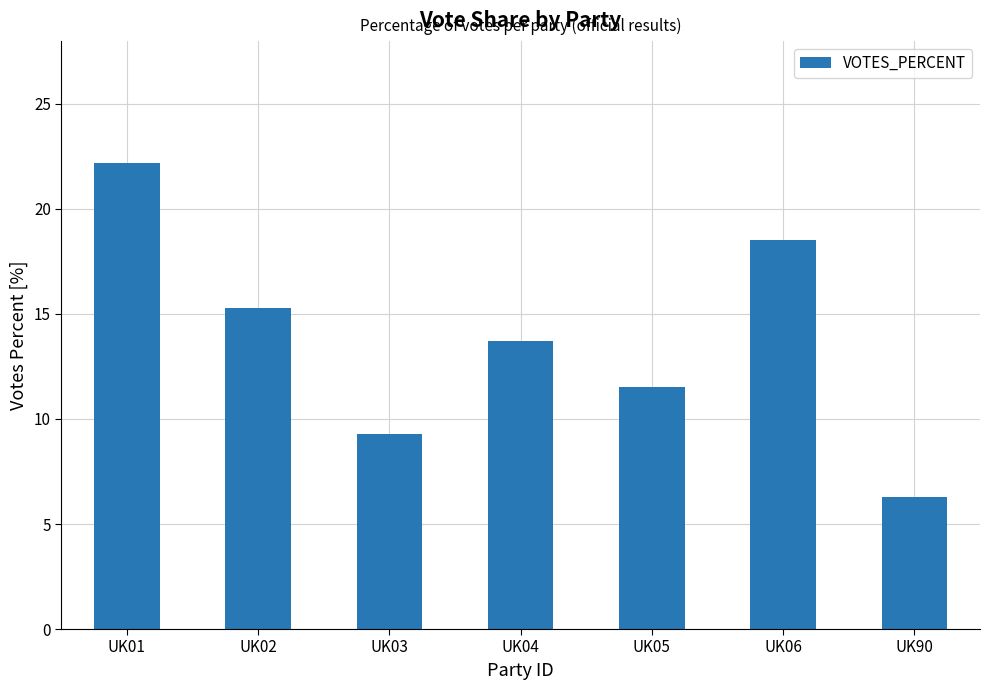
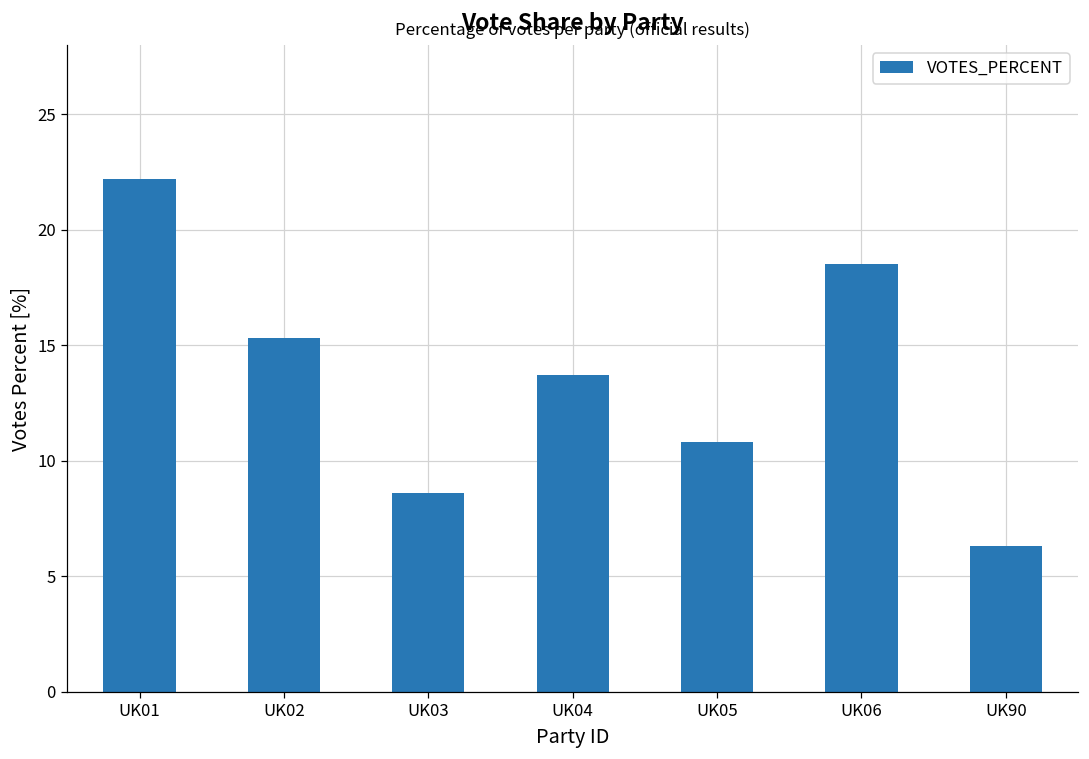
  {
    "UK01": 22.2,
    "UK02": 15.3,
-   "UK03": 9.3,
+   "UK03": 8.6,
    "UK04": 13.7,
-   "UK05": 11.5,
+   "UK05": 10.8,
    "UK06": 18.5,
    "UK90": 6.3
  }
